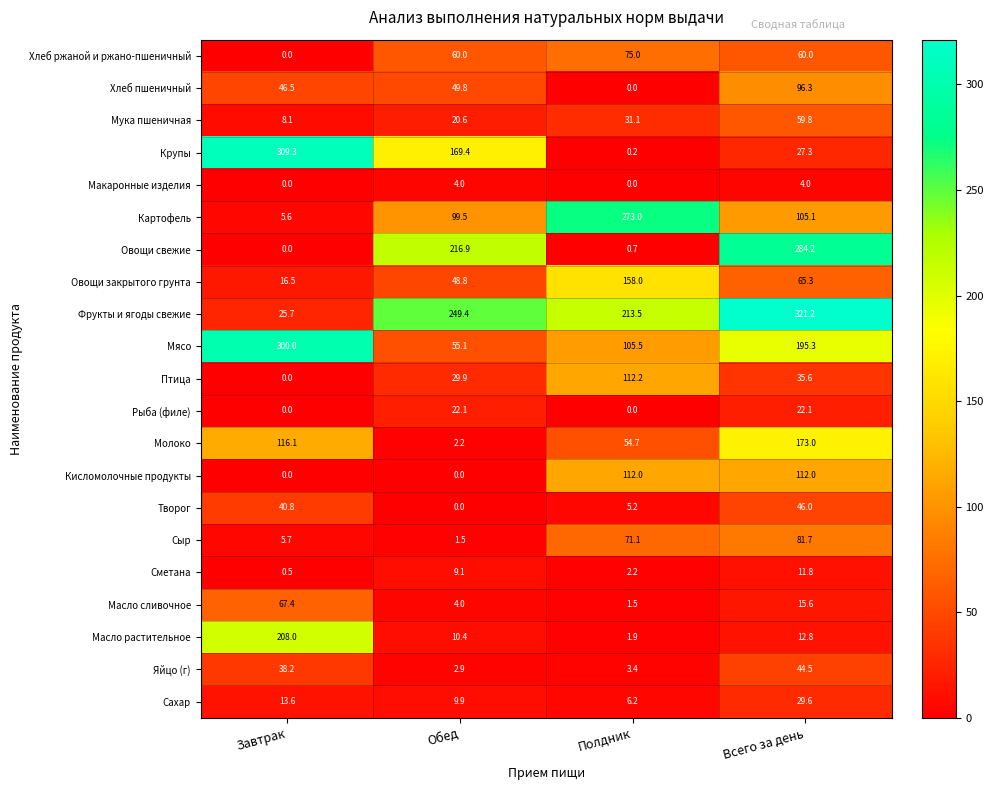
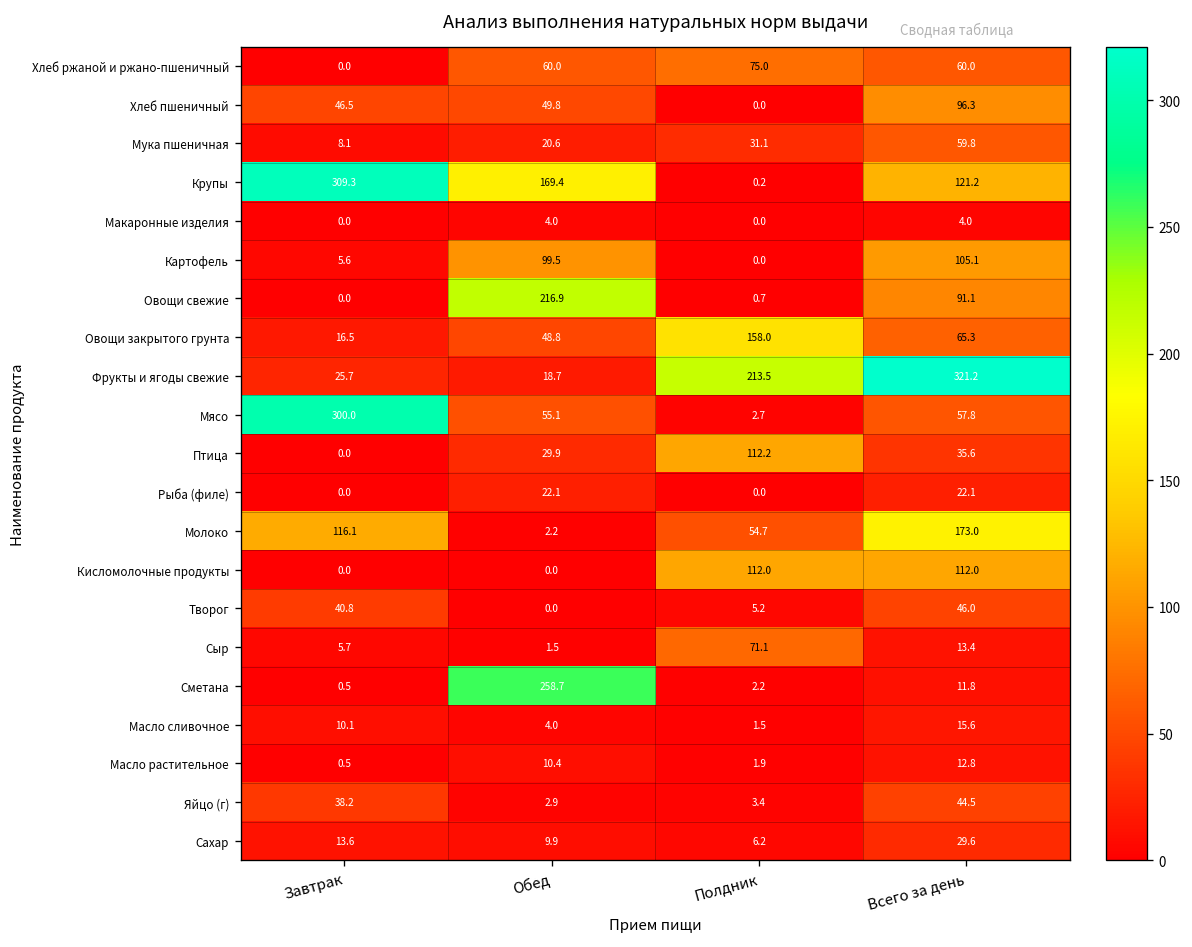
  {
    "Хлеб ржаной и ржано-пшеничный": {
      "Завтрак": 0.0,
      "Обед": 60.0,
      "Полдник": 75.0,
      "Всего за день": 60.0
    },
    "Хлеб пшеничный": {
      "Завтрак": 46.5,
      "Обед": 49.8,
      "Полдник": 0.0,
      "Всего за день": 96.3
    },
    "Мука пшеничная": {
      "Завтрак": 8.1,
      "Обед": 20.6,
      "Полдник": 31.1,
      "Всего за день": 59.8
    },
    "Крупы": {
      "Завтрак": 309.3,
      "Обед": 169.4,
      "Полдник": 0.2,
-     "Всего за день": 27.3
+     "Всего за день": 121.2
    },
    "Макаронные изделия": {
      "Завтрак": 0.0,
      "Обед": 4.0,
      "Полдник": 0.0,
      "Всего за день": 4.0
    },
    "Картофель": {
      "Завтрак": 5.6,
      "Обед": 99.5,
-     "Полдник": 273.0,
+     "Полдник": 0.0,
      "Всего за день": 105.1
    },
    "Овощи свежие": {
      "Завтрак": 0.0,
      "Обед": 216.9,
      "Полдник": 0.7,
-     "Всего за день": 284.2
+     "Всего за день": 91.1
    },
    "Овощи закрытого грунта": {
      "Завтрак": 16.5,
      "Обед": 48.8,
      "Полдник": 158.0,
      "Всего за день": 65.3
    },
    "Фрукты и ягоды свежие": {
      "Завтрак": 25.7,
-     "Обед": 249.4,
+     "Обед": 18.7,
      "Полдник": 213.5,
      "Всего за день": 321.2
    },
    "Мясо": {
      "Завтрак": 300.0,
      "Обед": 55.1,
-     "Полдник": 105.5,
-     "Всего за день": 195.3
+     "Полдник": 2.7,
+     "Всего за день": 57.8
    },
    "Птица": {
      "Завтрак": 0.0,
      "Обед": 29.9,
      "Полдник": 112.2,
      "Всего за день": 35.6
    },
    "Рыба (филе)": {
      "Завтрак": 0.0,
      "Обед": 22.1,
      "Полдник": 0.0,
      "Всего за день": 22.1
    },
    "Молоко": {
      "Завтрак": 116.1,
      "Обед": 2.2,
      "Полдник": 54.7,
      "Всего за день": 173.0
    },
    "Кисломолочные продукты": {
      "Завтрак": 0.0,
      "Обед": 0.0,
      "Полдник": 112.0,
      "Всего за день": 112.0
    },
    "Творог": {
      "Завтрак": 40.8,
      "Обед": 0.0,
      "Полдник": 5.2,
      "Всего за день": 46.0
    },
    "Сыр": {
      "Завтрак": 5.7,
      "Обед": 1.5,
      "Полдник": 71.1,
-     "Всего за день": 81.7
+     "Всего за день": 13.4
    },
    "Сметана": {
      "Завтрак": 0.5,
-     "Обед": 9.1,
+     "Обед": 258.7,
      "Полдник": 2.2,
      "Всего за день": 11.8
    },
    "Масло сливочное": {
-     "Завтрак": 67.4,
+     "Завтрак": 10.1,
      "Обед": 4.0,
      "Полдник": 1.5,
      "Всего за день": 15.6
    },
    "Масло растительное": {
-     "Завтрак": 208.0,
+     "Завтрак": 0.5,
      "Обед": 10.4,
      "Полдник": 1.9,
      "Всего за день": 12.8
    },
    "Яйцо (г)": {
      "Завтрак": 38.2,
      "Обед": 2.9,
      "Полдник": 3.4,
      "Всего за день": 44.5
    },
    "Сахар": {
      "Завтрак": 13.6,
      "Обед": 9.9,
      "Полдник": 6.2,
      "Всего за день": 29.6
    }
  }
